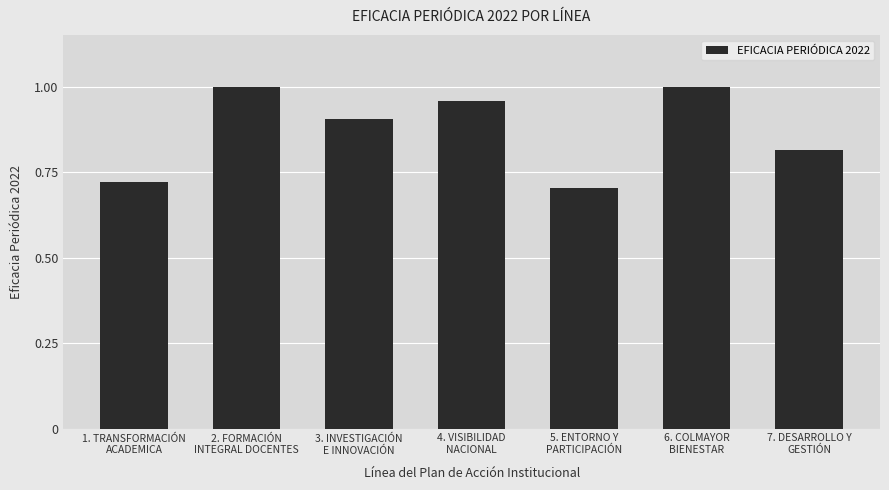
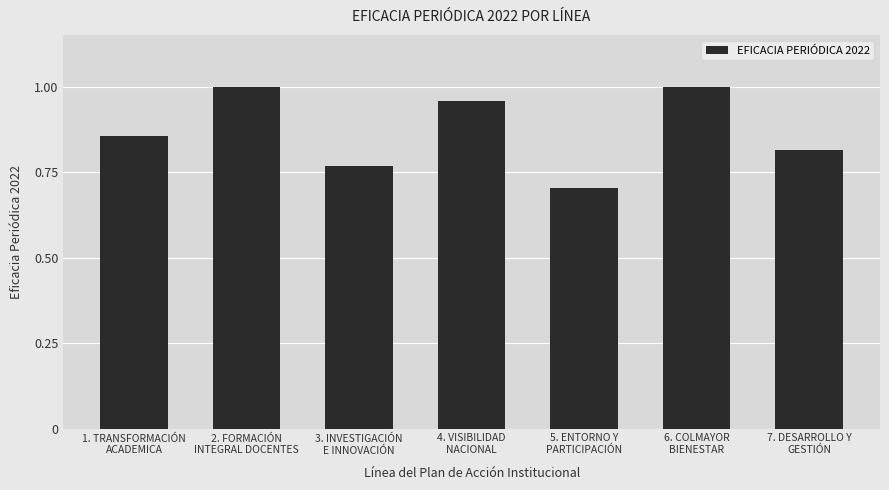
  {
-   "1. TRANSFORMACIÓN ACADEMICA": 0.72,
+   "1. TRANSFORMACIÓN ACADEMICA": 0.85,
    "2. FORMACIÓN INTEGRAL DOCENTES": 1.00,
-   "3. INVESTIGACIÓN E INNOVACIÓN": 0.91,
+   "3. INVESTIGACIÓN E INNOVACIÓN": 0.77,
    "4. VISIBILIDAD NACIONAL": 0.96,
    "5. ENTORNO Y PARTICIPACIÓN": 0.70,
    "6. COLMAYOR BIENESTAR": 1.00,
    "7. DESARROLLO Y GESTIÓN": 0.81
  }
